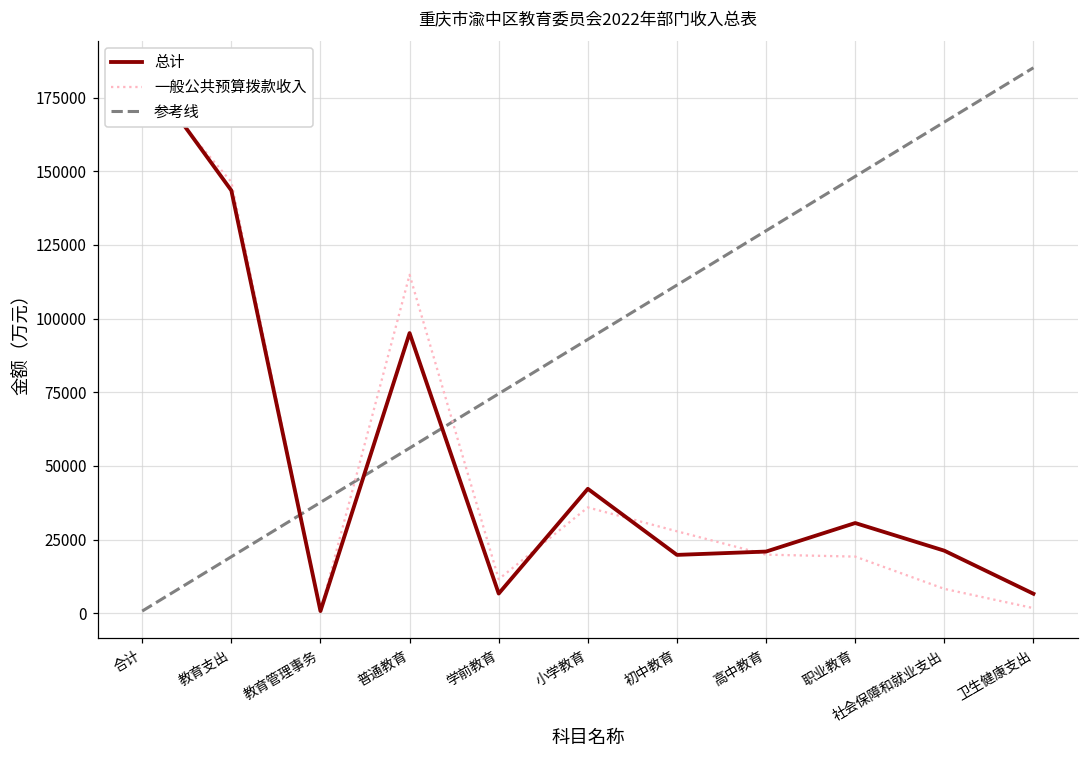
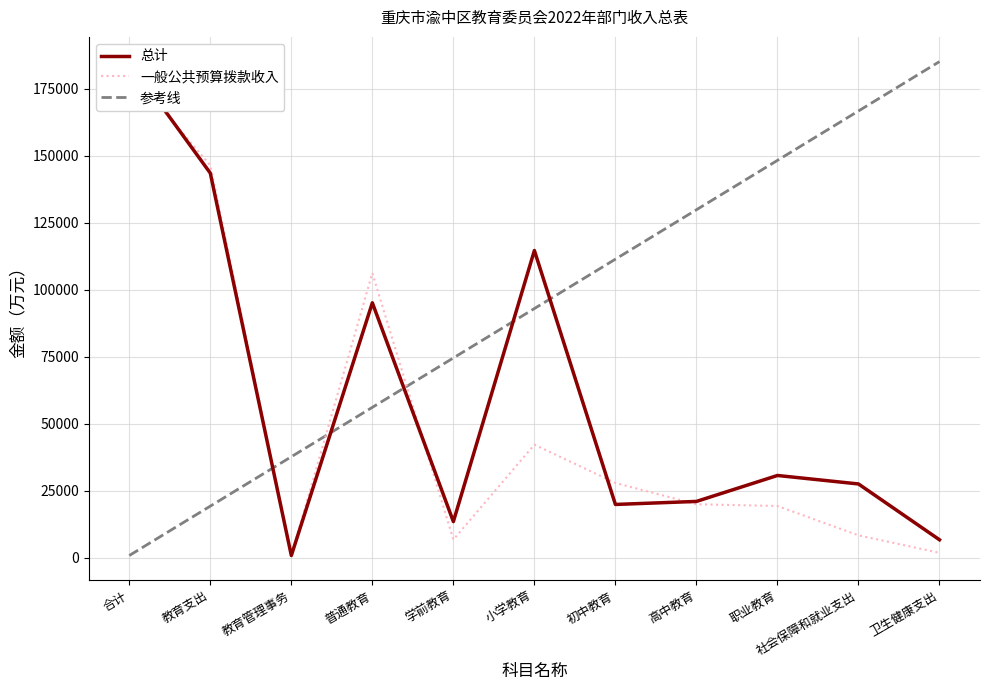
  {
    "总计": {
      "教育支出": 143000,
      "普通教育": 95000,
-     "学前教育": 7000,
-     "小学教育": 42000,
+     "学前教育": 13000,
+     "小学教育": 115000,
      "初中教育": 20000,
      "高中教育": 21000,
      "职业教育": 31000,
-     "社会保障和就业支出": 21000,
+     "社会保障和就业支出": 27000,
      "卫生健康支出": 7000
    },
    "一般公共预算拨款收入": {
      "教育支出": 146000,
-     "普通教育": 115000,
-     "学前教育": 12000,
-     "小学教育": 36000,
+     "普通教育": 106000,
+     "学前教育": 7000,
+     "小学教育": 42000,
      "初中教育": 28000,
      "高中教育": 20000,
      "职业教育": 19000,
      "社会保障和就业支出": 8000,
      "卫生健康支出": 2000
    },
    "参考线": {
      "合计": 1000,
      "卫生健康支出": 185000
    }
  }
